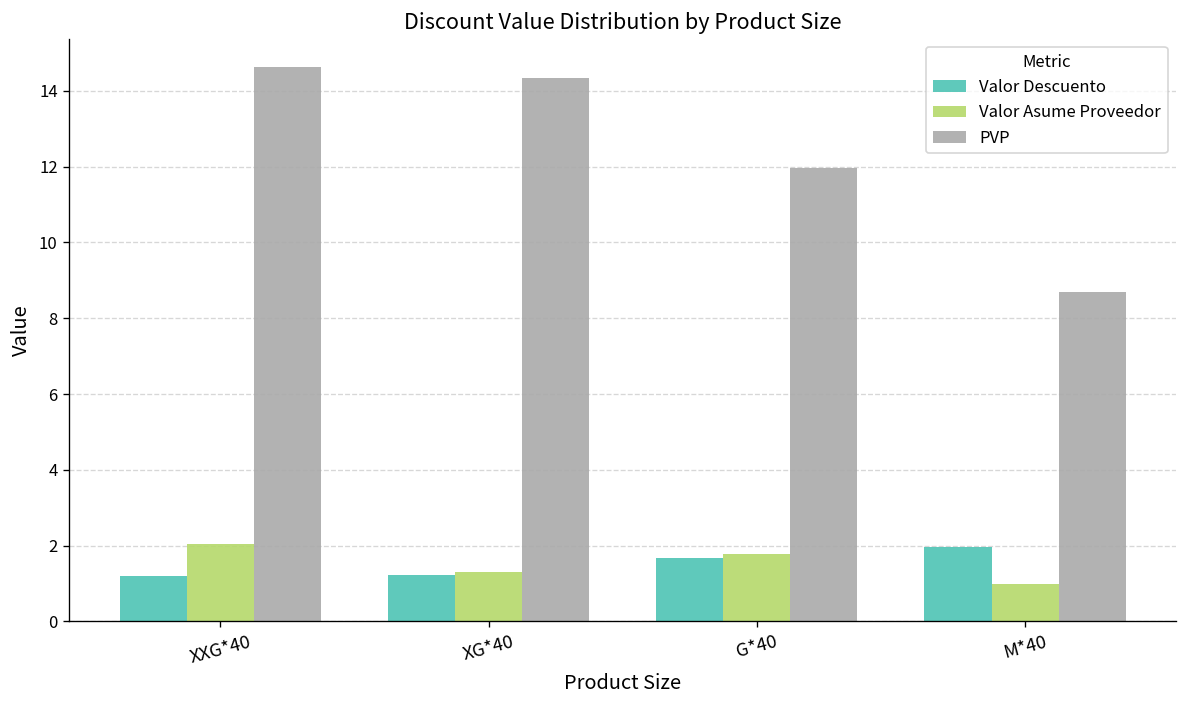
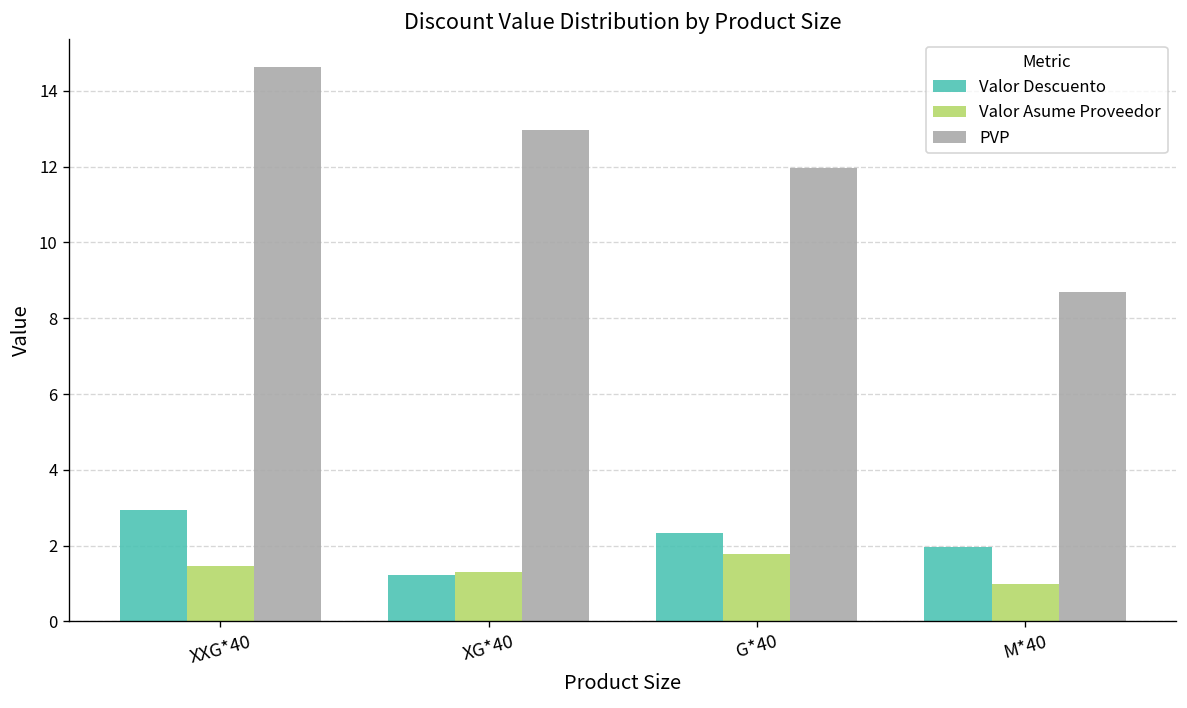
  {
    "Valor Descuento": {
-     "XXG*40": 1.2,
+     "XXG*40": 2.9,
      "XG*40": 1.2,
-     "G*40": 1.7,
+     "G*40": 2.3,
      "M*40": 2.0
    },
    "Valor Asume Proveedor": {
-     "XXG*40": 2.1,
+     "XXG*40": 1.5,
      "XG*40": 1.3,
      "G*40": 1.8,
      "M*40": 1.0
    },
    "PVP": {
      "XXG*40": 14.6,
-     "XG*40": 14.3,
+     "XG*40": 13.0,
      "G*40": 12.0,
      "M*40": 8.7
    }
  }
